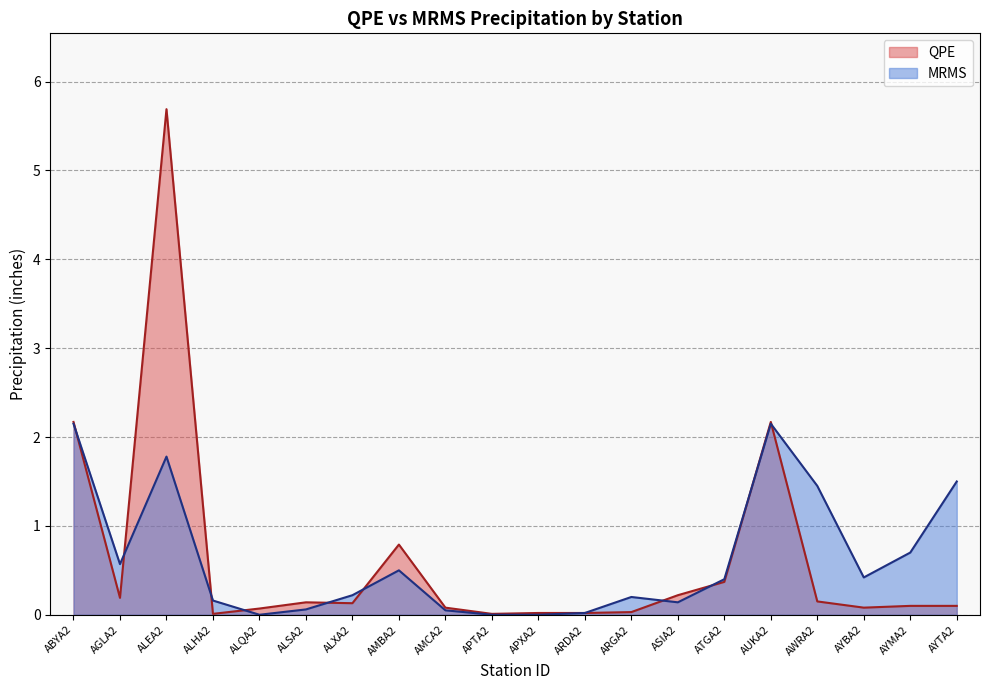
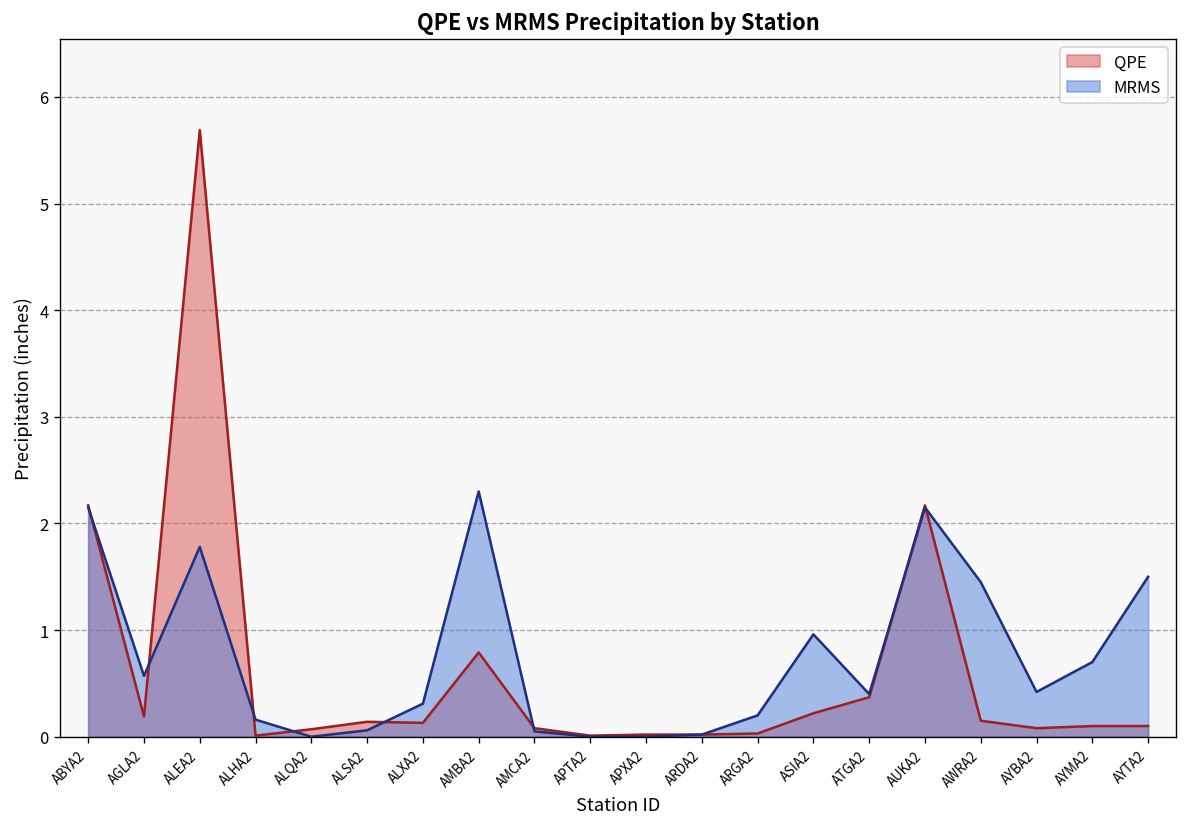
  {
    "QPE": {
      "AGLA2": 0.2,
      "ALEA2": 5.7,
      "ALHA2": 0.0,
      "ALQA2": 0.1,
      "ALSA2": 0.1,
      "ALXA2": 0.1,
      "AMBA2": 0.8,
      "AMCA2": 0.1,
      "ARGA2": 0.0,
      "ASIA2": 0.2,
      "ATGA2": 0.4,
      "AWRA2": 0.2,
      "AYBA2": 0.1,
      "AYMA2": 0.1,
      "AYTA2": 0.1
    },
    "MRMS": {
      "AGLA2": 0.6,
      "ALEA2": 1.8,
      "ALHA2": 0.2,
      "ALQA2": 0.0,
      "ALSA2": 0.1,
-     "ALXA2": 0.2,
-     "AMBA2": 0.5,
+     "ALXA2": 0.3,
+     "AMBA2": 2.3,
      "AMCA2": 0.1,
      "ARGA2": 0.2,
-     "ASIA2": 0.1,
+     "ASIA2": 1.0,
      "ATGA2": 0.4,
      "AWRA2": 1.5,
      "AYBA2": 0.4,
      "AYMA2": 0.7,
      "AYTA2": 1.5
    }
  }
